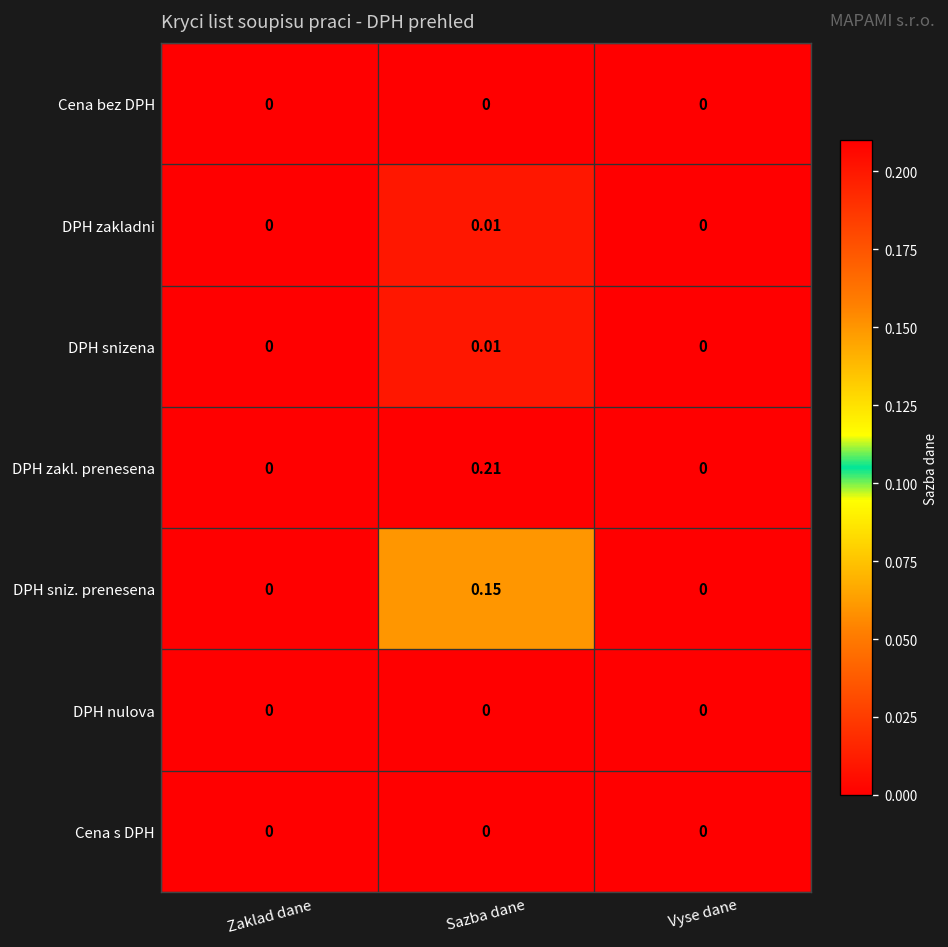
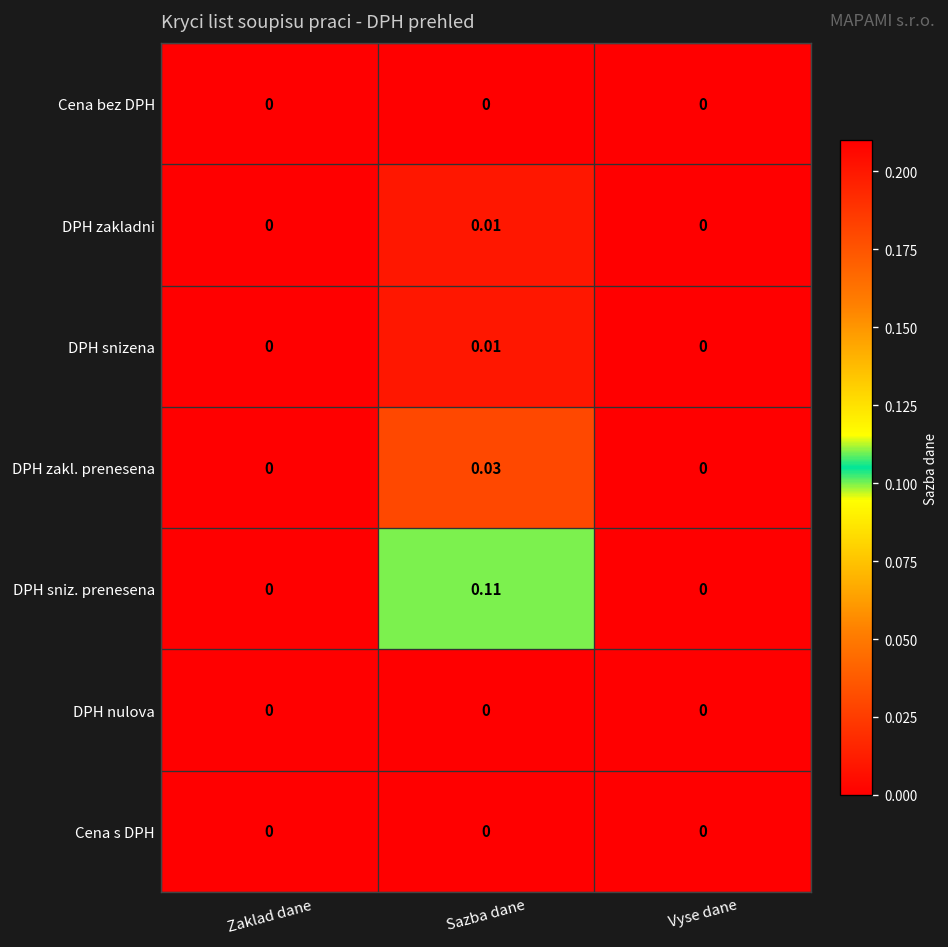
  {
    "Cena bez DPH": {
      "Zaklad dane": 0,
      "Sazba dane": 0,
      "Vyse dane": 0
    },
    "DPH zakladni": {
      "Zaklad dane": 0,
      "Sazba dane": 0.01,
      "Vyse dane": 0
    },
    "DPH snizena": {
      "Zaklad dane": 0,
      "Sazba dane": 0.01,
      "Vyse dane": 0
    },
    "DPH zakl. prenesena": {
      "Zaklad dane": 0,
-     "Sazba dane": 0.21,
+     "Sazba dane": 0.03,
      "Vyse dane": 0
    },
    "DPH sniz. prenesena": {
      "Zaklad dane": 0,
-     "Sazba dane": 0.15,
+     "Sazba dane": 0.11,
      "Vyse dane": 0
    },
    "DPH nulova": {
      "Zaklad dane": 0,
      "Sazba dane": 0,
      "Vyse dane": 0
    },
    "Cena s DPH": {
      "Zaklad dane": 0,
      "Sazba dane": 0,
      "Vyse dane": 0
    }
  }
